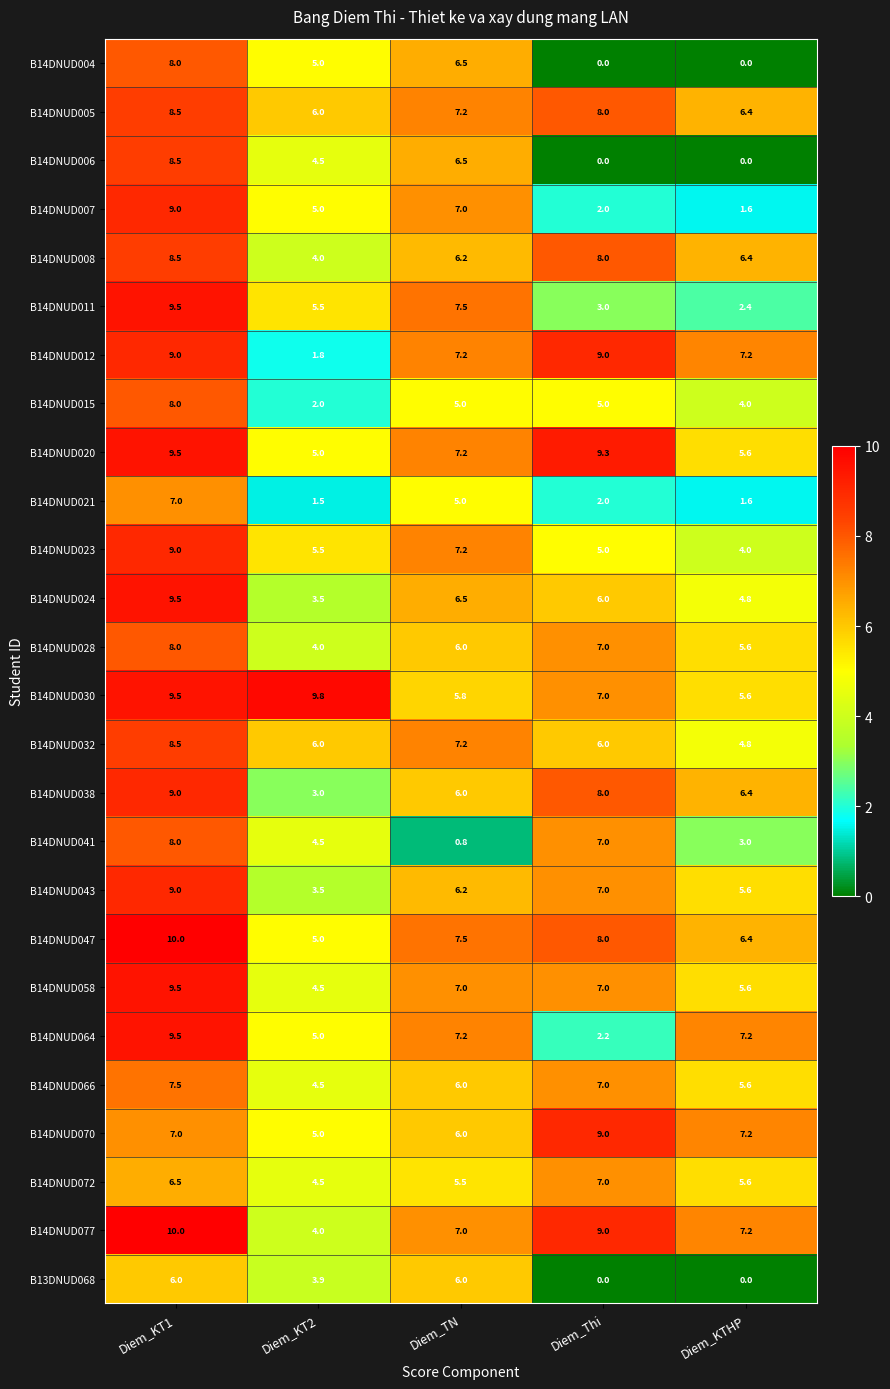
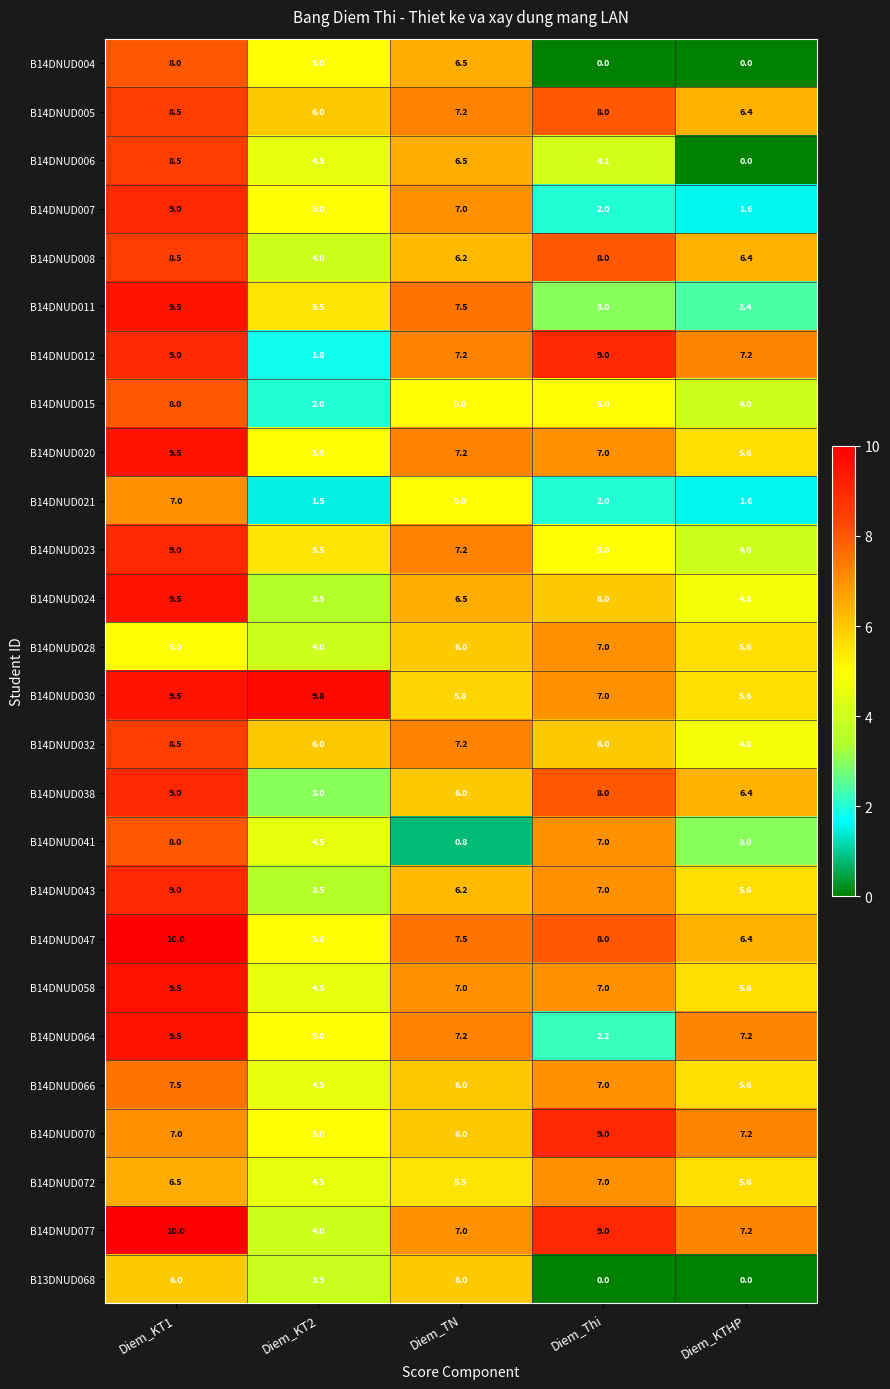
  {
    "B14DNUD004": {
      "Diem_KT1": 8.0,
      "Diem_KT2": 5.0,
      "Diem_TN": 6.5,
      "Diem_Thi": 0.0,
      "Diem_KTHP": 0.0
    },
    "B14DNUD005": {
      "Diem_KT1": 8.5,
      "Diem_KT2": 6.0,
      "Diem_TN": 7.2,
      "Diem_Thi": 8.0,
      "Diem_KTHP": 6.4
    },
    "B14DNUD006": {
      "Diem_KT1": 8.5,
      "Diem_KT2": 4.5,
      "Diem_TN": 6.5,
-     "Diem_Thi": 0.0,
+     "Diem_Thi": 4.1,
      "Diem_KTHP": 0.0
    },
    "B14DNUD007": {
      "Diem_KT1": 9.0,
      "Diem_KT2": 5.0,
      "Diem_TN": 7.0,
      "Diem_Thi": 2.0,
      "Diem_KTHP": 1.6
    },
    "B14DNUD008": {
      "Diem_KT1": 8.5,
      "Diem_KT2": 4.0,
      "Diem_TN": 6.2,
      "Diem_Thi": 8.0,
      "Diem_KTHP": 6.4
    },
    "B14DNUD011": {
      "Diem_KT1": 9.5,
      "Diem_KT2": 5.5,
      "Diem_TN": 7.5,
      "Diem_Thi": 3.0,
      "Diem_KTHP": 2.4
    },
    "B14DNUD012": {
      "Diem_KT1": 9.0,
      "Diem_KT2": 1.8,
      "Diem_TN": 7.2,
      "Diem_Thi": 9.0,
      "Diem_KTHP": 7.2
    },
    "B14DNUD015": {
      "Diem_KT1": 8.0,
      "Diem_KT2": 2.0,
      "Diem_TN": 5.0,
      "Diem_Thi": 5.0,
      "Diem_KTHP": 4.0
    },
    "B14DNUD020": {
      "Diem_KT1": 9.5,
      "Diem_KT2": 5.0,
      "Diem_TN": 7.2,
-     "Diem_Thi": 9.3,
+     "Diem_Thi": 7.0,
      "Diem_KTHP": 5.6
    },
    "B14DNUD021": {
      "Diem_KT1": 7.0,
      "Diem_KT2": 1.5,
      "Diem_TN": 5.0,
      "Diem_Thi": 2.0,
      "Diem_KTHP": 1.6
    },
    "B14DNUD023": {
      "Diem_KT1": 9.0,
      "Diem_KT2": 5.5,
      "Diem_TN": 7.2,
      "Diem_Thi": 5.0,
      "Diem_KTHP": 4.0
    },
    "B14DNUD024": {
      "Diem_KT1": 9.5,
      "Diem_KT2": 3.5,
      "Diem_TN": 6.5,
      "Diem_Thi": 6.0,
      "Diem_KTHP": 4.8
    },
    "B14DNUD028": {
-     "Diem_KT1": 8.0,
+     "Diem_KT1": 5.0,
      "Diem_KT2": 4.0,
      "Diem_TN": 6.0,
      "Diem_Thi": 7.0,
      "Diem_KTHP": 5.6
    },
    "B14DNUD030": {
      "Diem_KT1": 9.5,
      "Diem_KT2": 9.8,
      "Diem_TN": 5.8,
      "Diem_Thi": 7.0,
      "Diem_KTHP": 5.6
    },
    "B14DNUD032": {
      "Diem_KT1": 8.5,
      "Diem_KT2": 6.0,
      "Diem_TN": 7.2,
      "Diem_Thi": 6.0,
      "Diem_KTHP": 4.8
    },
    "B14DNUD038": {
      "Diem_KT1": 9.0,
      "Diem_KT2": 3.0,
      "Diem_TN": 6.0,
      "Diem_Thi": 8.0,
      "Diem_KTHP": 6.4
    },
    "B14DNUD041": {
      "Diem_KT1": 8.0,
      "Diem_KT2": 4.5,
      "Diem_TN": 0.8,
      "Diem_Thi": 7.0,
      "Diem_KTHP": 3.0
    },
    "B14DNUD043": {
      "Diem_KT1": 9.0,
      "Diem_KT2": 3.5,
      "Diem_TN": 6.2,
      "Diem_Thi": 7.0,
      "Diem_KTHP": 5.6
    },
    "B14DNUD047": {
      "Diem_KT1": 10.0,
      "Diem_KT2": 5.0,
      "Diem_TN": 7.5,
      "Diem_Thi": 8.0,
      "Diem_KTHP": 6.4
    },
    "B14DNUD058": {
      "Diem_KT1": 9.5,
      "Diem_KT2": 4.5,
      "Diem_TN": 7.0,
      "Diem_Thi": 7.0,
      "Diem_KTHP": 5.6
    },
    "B14DNUD064": {
      "Diem_KT1": 9.5,
      "Diem_KT2": 5.0,
      "Diem_TN": 7.2,
      "Diem_Thi": 2.2,
      "Diem_KTHP": 7.2
    },
    "B14DNUD066": {
      "Diem_KT1": 7.5,
      "Diem_KT2": 4.5,
      "Diem_TN": 6.0,
      "Diem_Thi": 7.0,
      "Diem_KTHP": 5.6
    },
    "B14DNUD070": {
      "Diem_KT1": 7.0,
      "Diem_KT2": 5.0,
      "Diem_TN": 6.0,
      "Diem_Thi": 9.0,
      "Diem_KTHP": 7.2
    },
    "B14DNUD072": {
      "Diem_KT1": 6.5,
      "Diem_KT2": 4.5,
      "Diem_TN": 5.5,
      "Diem_Thi": 7.0,
      "Diem_KTHP": 5.6
    },
    "B14DNUD077": {
      "Diem_KT1": 10.0,
      "Diem_KT2": 4.0,
      "Diem_TN": 7.0,
      "Diem_Thi": 9.0,
      "Diem_KTHP": 7.2
    },
    "B13DNUD068": {
      "Diem_KT1": 6.0,
      "Diem_KT2": 3.9,
      "Diem_TN": 6.0,
      "Diem_Thi": 0.0,
      "Diem_KTHP": 0.0
    }
  }
